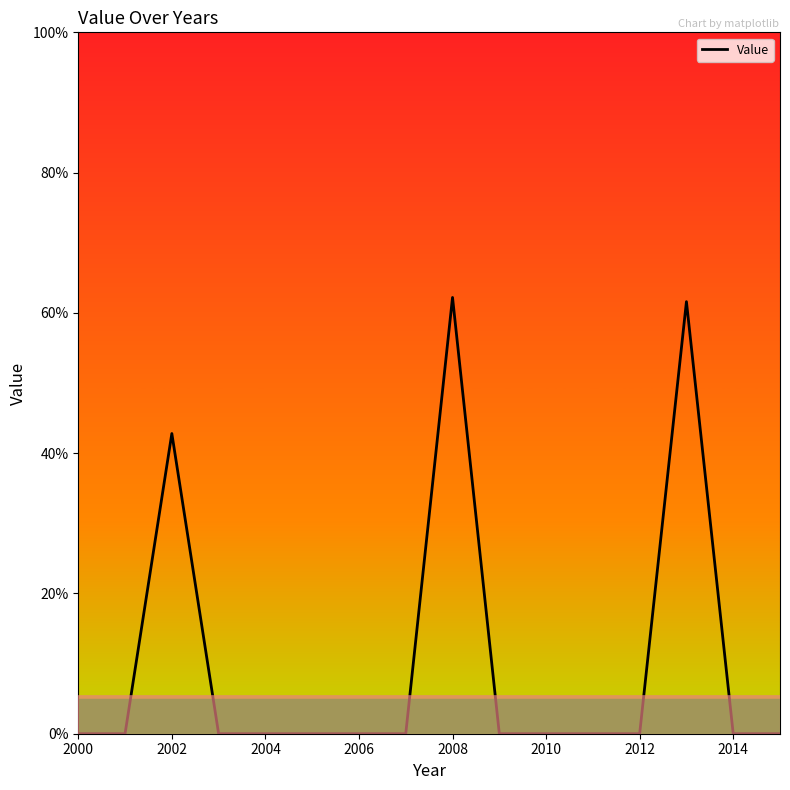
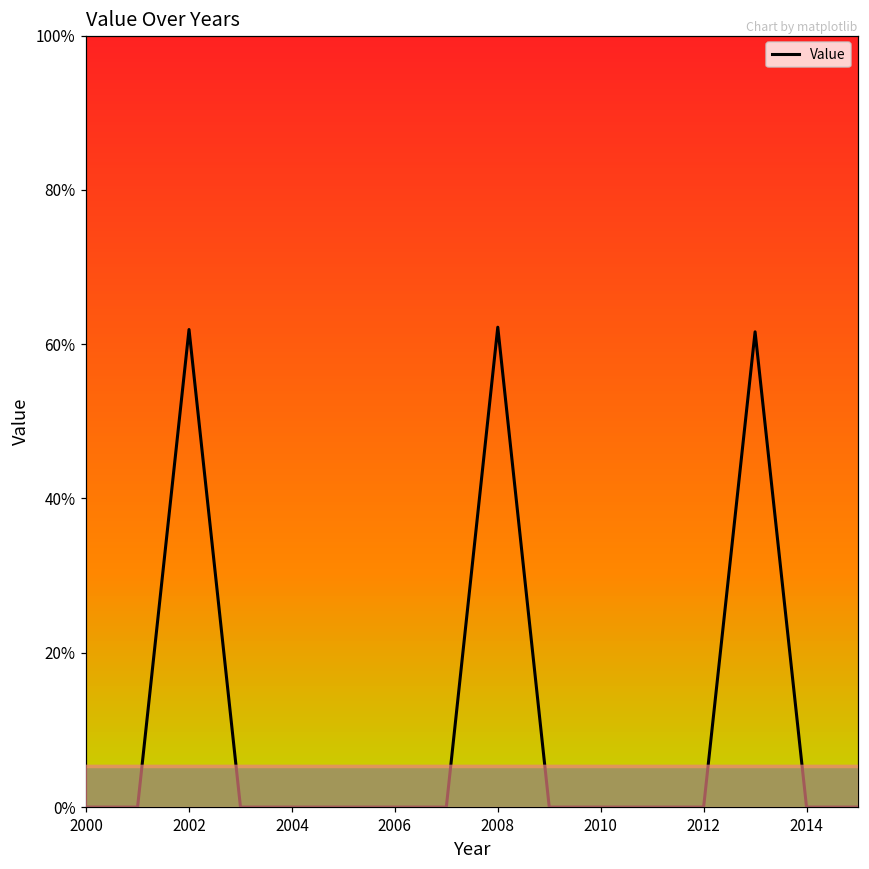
  {
-   "2002": "43%",
+   "2002": "62%",
    "2008": "62%"
  }
